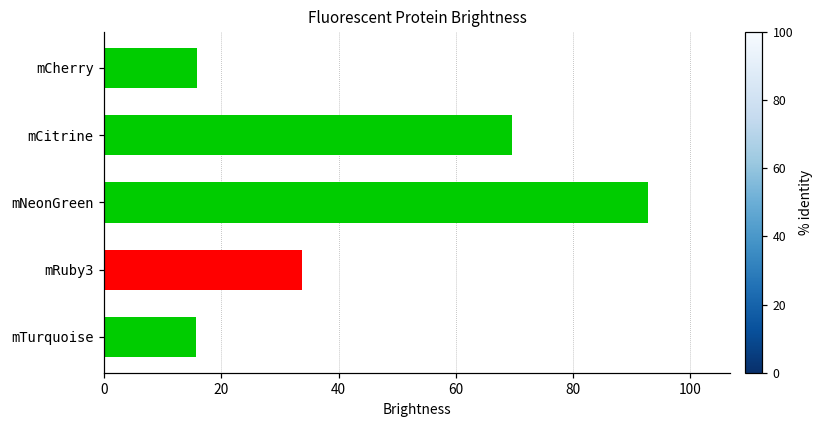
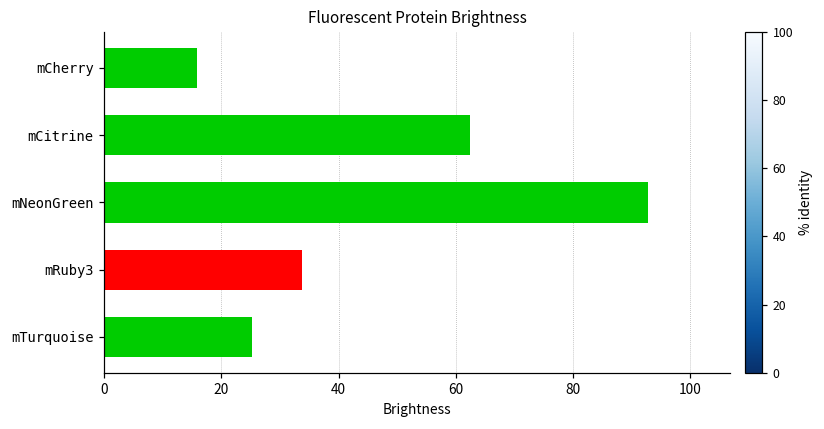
  {
    "mCherry": 16,
-   "mCitrine": 70,
+   "mCitrine": 62,
    "mNeonGreen": 93,
    "mRuby3": 34,
-   "mTurquoise": 16
+   "mTurquoise": 25
  }
